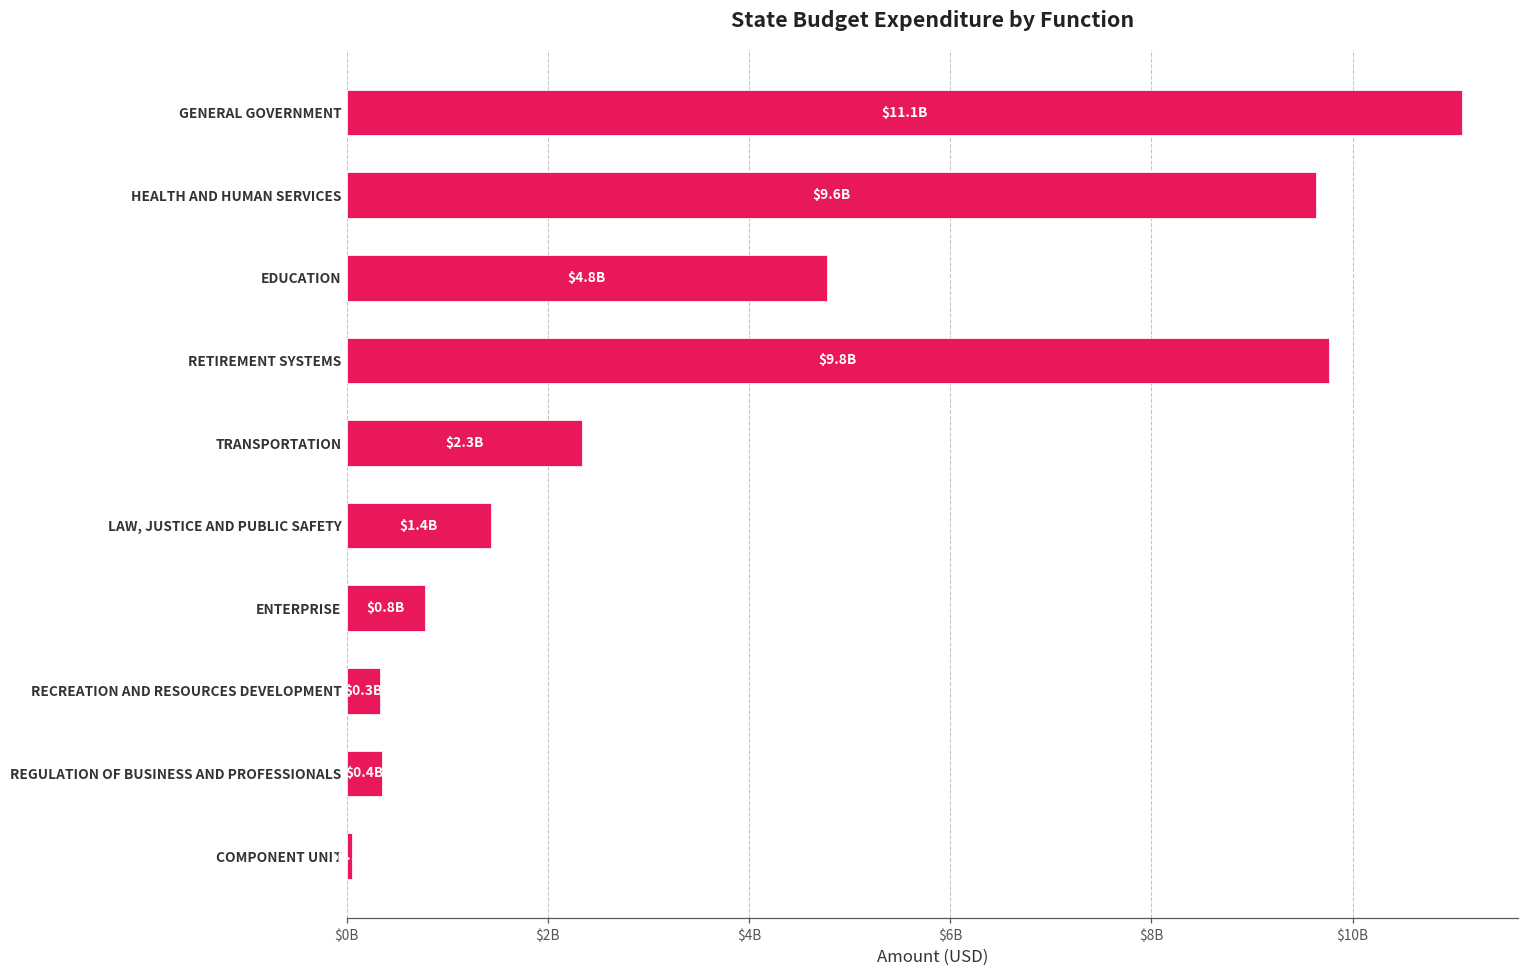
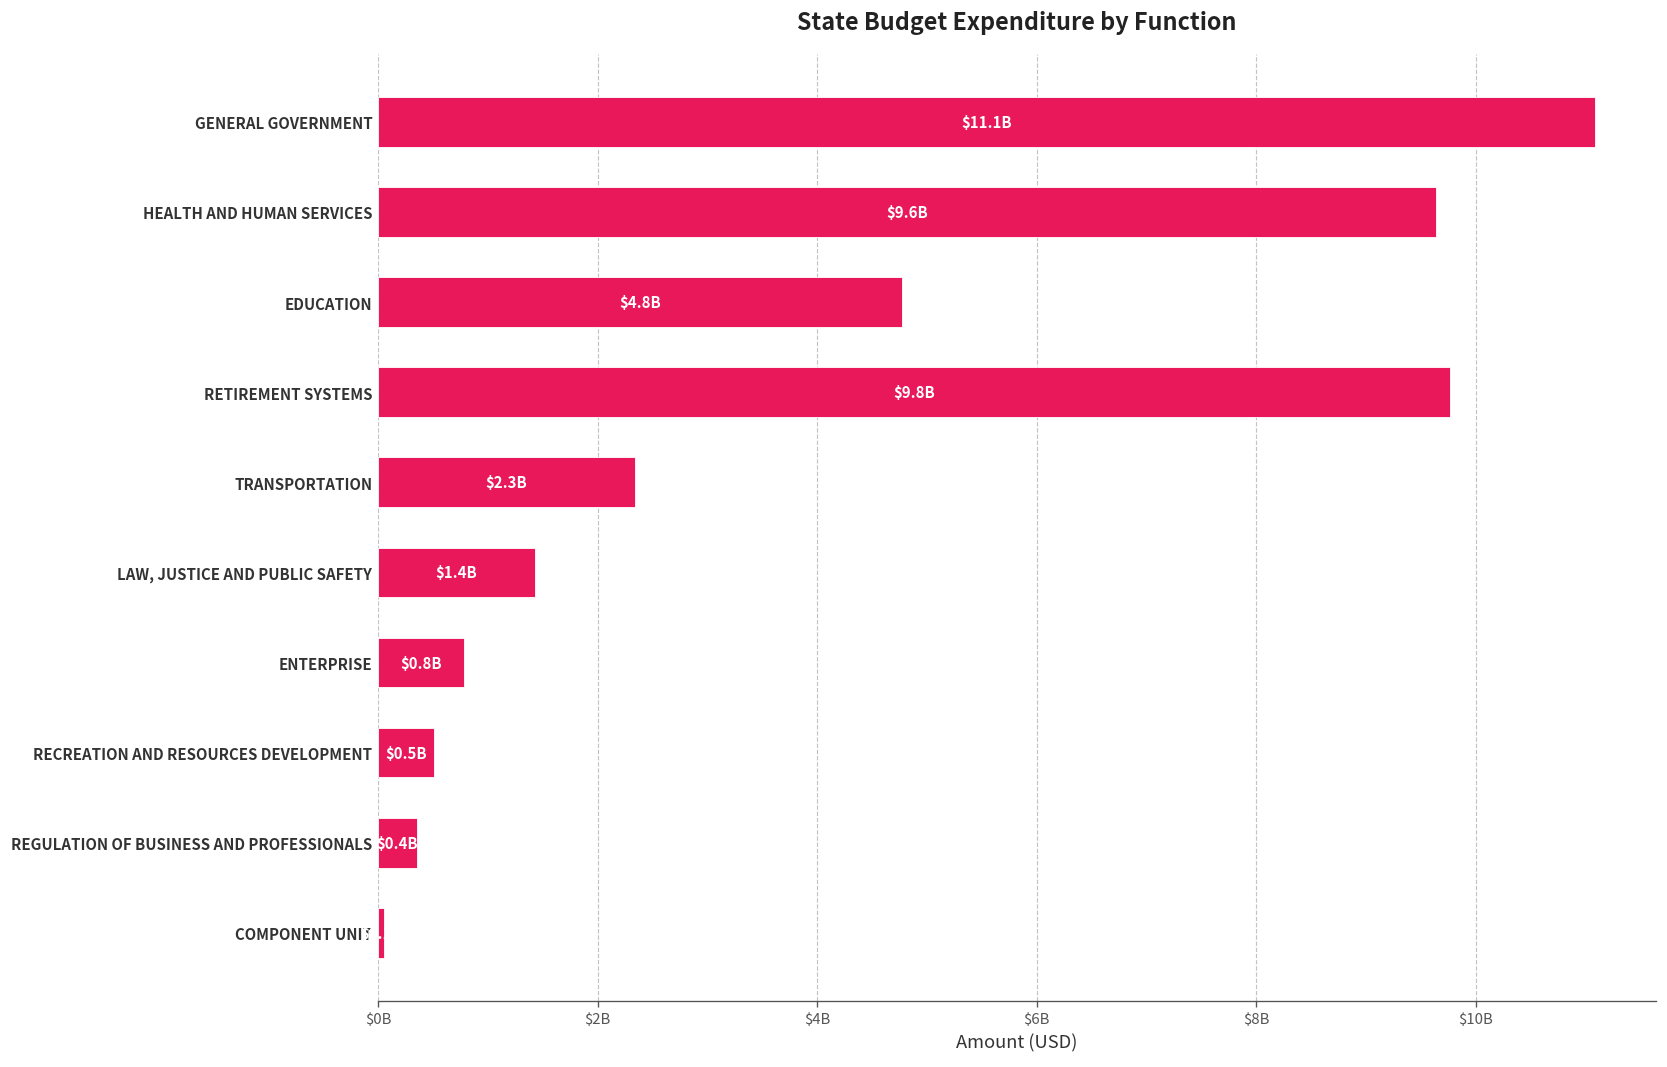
  {
    "GENERAL GOVERNMENT": "$11.1B",
    "HEALTH AND HUMAN SERVICES": "$9.6B",
    "EDUCATION": "$4.8B",
    "RETIREMENT SYSTEMS": "$9.8B",
    "TRANSPORTATION": "$2.3B",
    "LAW, JUSTICE AND PUBLIC SAFETY": "$1.4B",
    "ENTERPRISE": "$0.8B",
-   "RECREATION AND RESOURCES DEVELOPMENT": "$0.3B",
+   "RECREATION AND RESOURCES DEVELOPMENT": "$0.5B",
    "REGULATION OF BUSINESS AND PROFESSIONALS": "$0.4B"
  }
